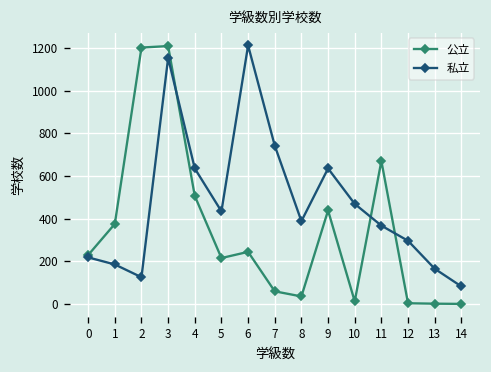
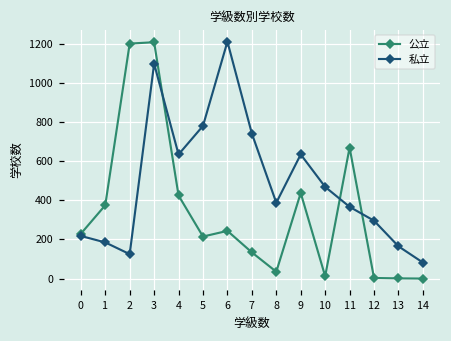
  {
    "公立": {
      "1": 380,
      "2": 1200,
      "3": 1210,
-     "4": 510,
+     "4": 430,
      "5": 220,
      "6": 240,
-     "7": 60,
+     "7": 130,
      "8": 40,
      "9": 440,
      "10": 10,
      "11": 670,
      "12": 0,
      "13": 0,
      "14": 0
    },
    "私立": {
      "1": 190,
      "2": 130,
-     "3": 1150,
+     "3": 1100,
      "4": 640,
-     "5": 430,
+     "5": 780,
      "6": 1210,
      "7": 740,
      "8": 390,
      "9": 640,
      "10": 470,
      "11": 370,
      "12": 300,
      "13": 170,
      "14": 80
    }
  }
